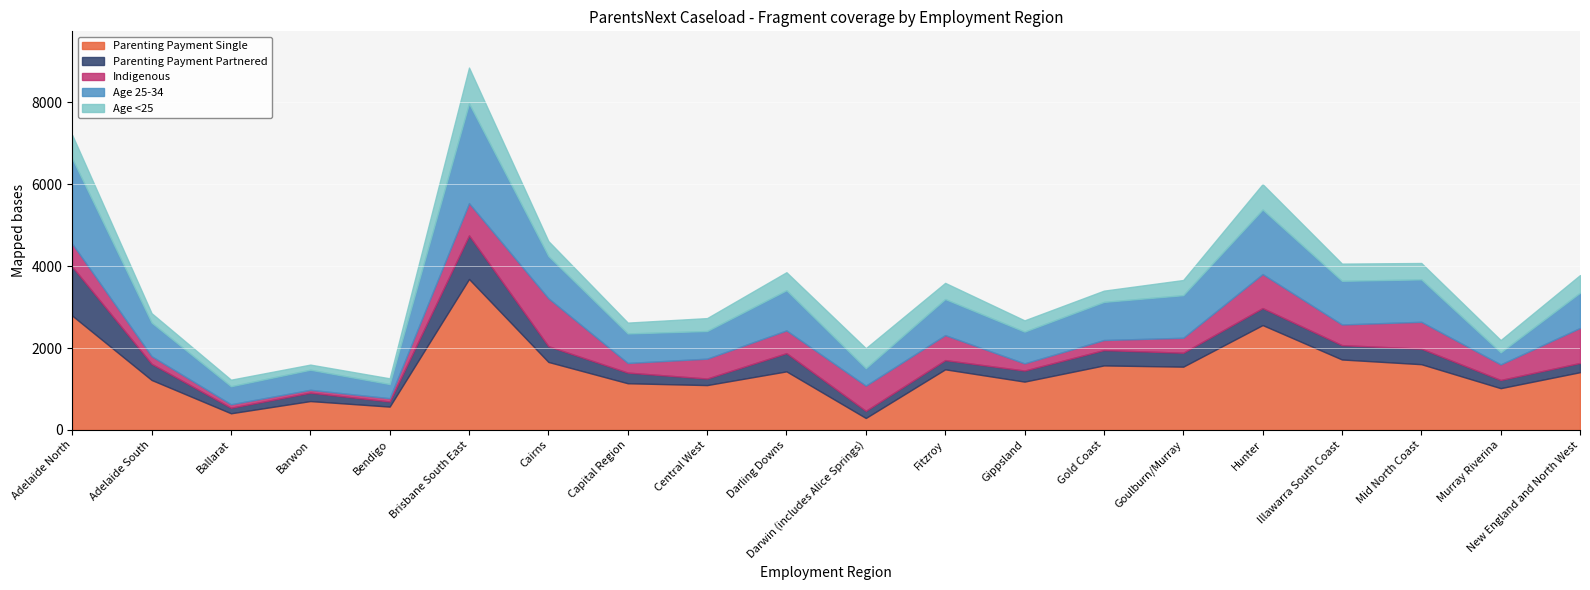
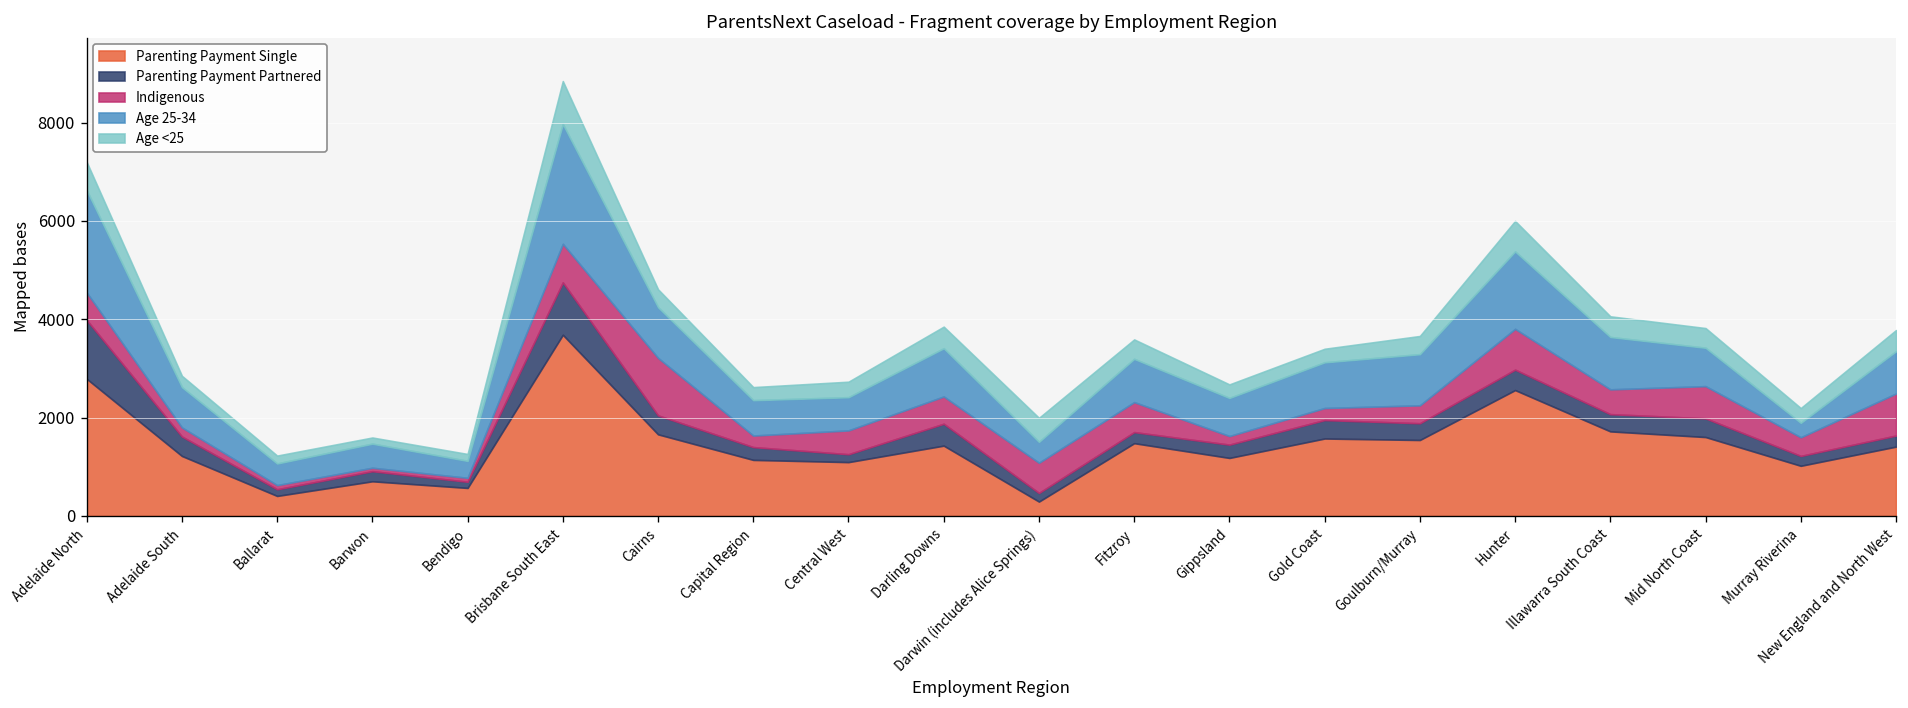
  {
    "Parenting Payment Single": {
      "Adelaide North": 2800,
      "Adelaide South": 1200,
      "Ballarat": 400,
      "Barwon": 700,
      "Bendigo": 600,
      "Brisbane South East": 3700,
      "Cairns": 1700,
      "Capital Region": 1100,
      "Central West": 1100,
      "Darling Downs": 1400,
      "Darwin (includes Alice Springs)": 300,
      "Fitzroy": 1500,
      "Gippsland": 1200,
      "Gold Coast": 1600,
      "Goulburn/Murray": 1500,
      "Hunter": 2600,
      "Illawarra South Coast": 1700,
      "Mid North Coast": 1600,
      "Murray Riverina": 1000,
      "New England and North West": 1400
    },
    "Parenting Payment Partnered": {
      "Adelaide North": 1200,
      "Adelaide South": 400,
      "Ballarat": 100,
      "Barwon": 200,
      "Bendigo": 100,
      "Brisbane South East": 1100,
      "Cairns": 400,
      "Capital Region": 300,
      "Central West": 200,
      "Darling Downs": 400,
      "Darwin (includes Alice Springs)": 200,
      "Fitzroy": 200,
      "Gippsland": 300,
      "Gold Coast": 400,
      "Goulburn/Murray": 300,
      "Hunter": 400,
      "Illawarra South Coast": 400,
      "Mid North Coast": 400,
      "Murray Riverina": 200,
      "New England and North West": 200
    },
    "Indigenous": {
      "Adelaide North": 600,
      "Adelaide South": 200,
      "Ballarat": 100,
      "Barwon": 100,
      "Bendigo": 100,
      "Brisbane South East": 800,
      "Cairns": 1200,
      "Capital Region": 200,
      "Central West": 500,
      "Darling Downs": 600,
      "Darwin (includes Alice Springs)": 600,
      "Fitzroy": 600,
      "Gippsland": 200,
      "Gold Coast": 200,
      "Goulburn/Murray": 400,
      "Hunter": 800,
      "Illawarra South Coast": 500,
      "Mid North Coast": 700,
      "Murray Riverina": 400,
      "New England and North West": 900
    },
    "Age 25-34": {
      "Adelaide North": 2100,
      "Adelaide South": 800,
      "Ballarat": 400,
      "Barwon": 500,
      "Bendigo": 300,
      "Brisbane South East": 2400,
      "Cairns": 1000,
      "Capital Region": 700,
      "Central West": 700,
      "Darling Downs": 1000,
      "Darwin (includes Alice Springs)": 400,
      "Fitzroy": 900,
      "Gippsland": 800,
      "Gold Coast": 900,
      "Goulburn/Murray": 1000,
      "Hunter": 1600,
      "Illawarra South Coast": 1100,
-     "Mid North Coast": 1000,
+     "Mid North Coast": 800,
      "Murray Riverina": 300,
      "New England and North West": 900
    },
    "Age <25": {
      "Adelaide North": 600,
      "Adelaide South": 200,
      "Ballarat": 200,
      "Barwon": 100,
      "Bendigo": 100,
      "Brisbane South East": 900,
      "Cairns": 400,
      "Capital Region": 300,
      "Central West": 300,
      "Darling Downs": 400,
      "Darwin (includes Alice Springs)": 500,
      "Fitzroy": 400,
      "Gippsland": 300,
      "Gold Coast": 300,
      "Goulburn/Murray": 400,
      "Hunter": 600,
      "Illawarra South Coast": 400,
      "Mid North Coast": 400,
      "Murray Riverina": 300,
      "New England and North West": 400
    }
  }
